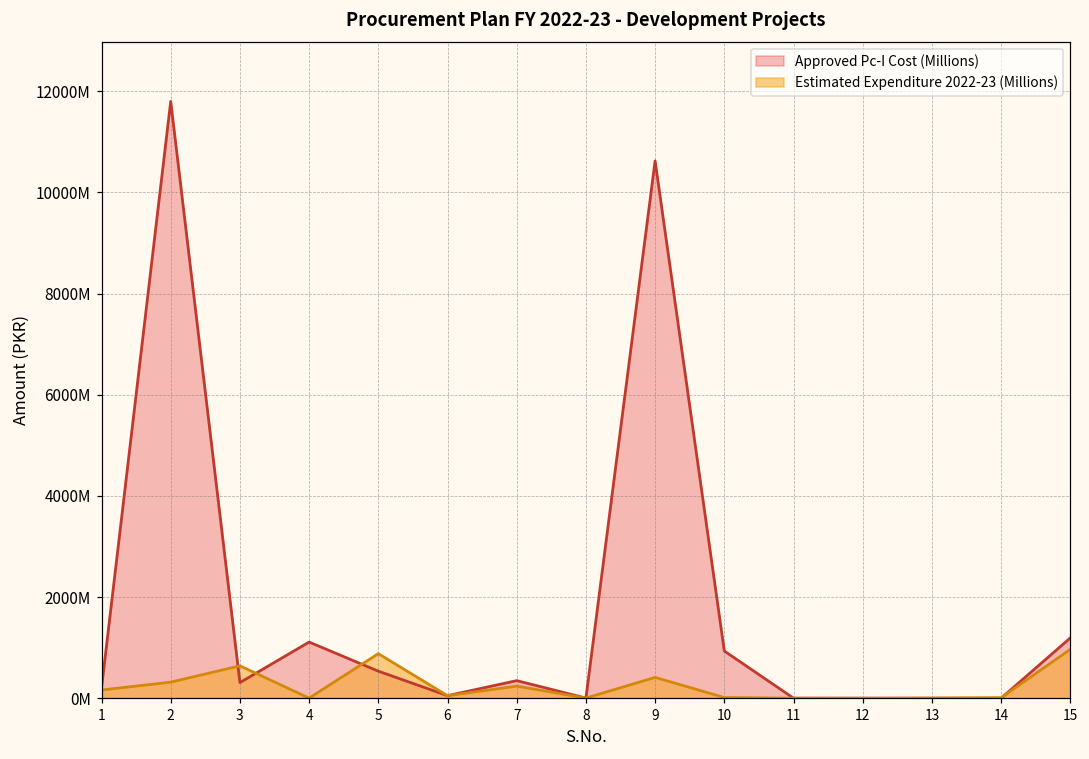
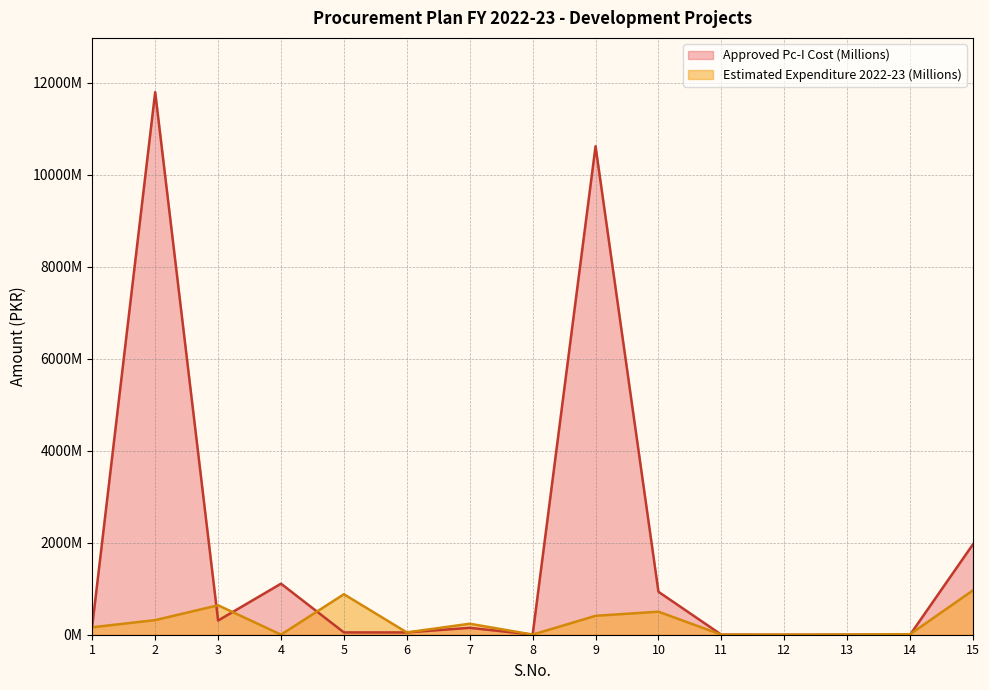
  {
    "Approved Pc-I Cost (Millions)": {
      "2": 11800000000,
      "3": 300000000,
      "4": 1100000000,
-     "5": 500000000,
-     "7": 300000000,
+     "5": 100000000,
+     "7": 200000000,
      "9": 10600000000,
      "10": 900000000,
-     "15": 1200000000
+     "15": 2000000000
    },
    "Estimated Expenditure 2022-23 (Millions)": {
      "2": 300000000,
      "3": 600000000,
      "4": 0,
      "5": 900000000,
      "7": 200000000,
      "9": 400000000,
-     "10": 0,
+     "10": 500000000,
      "15": 1000000000
    }
  }
